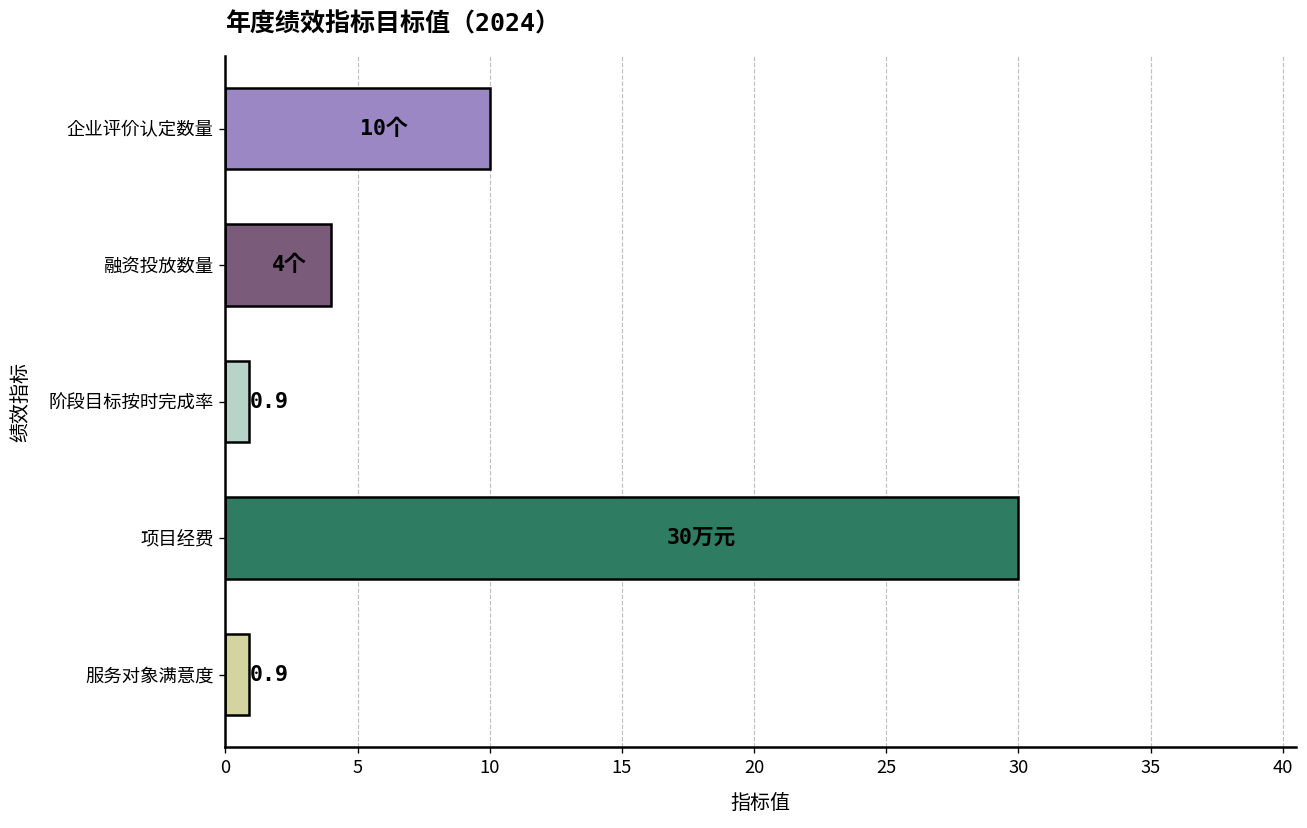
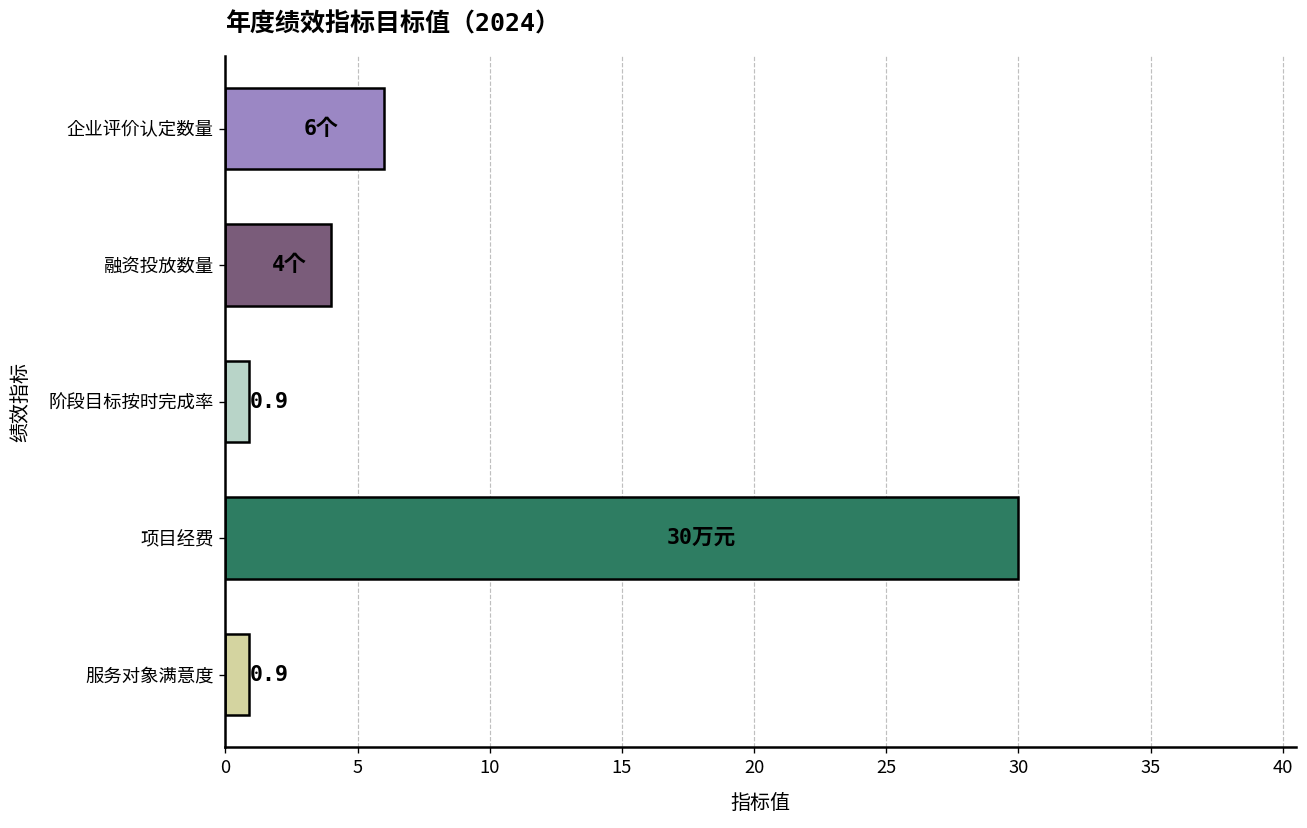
  {
-   "企业评价认定数量": "10个",
+   "企业评价认定数量": "6个",
    "融资投放数量": "4个",
    "阶段目标按时完成率": "0.9",
    "项目经费": "30",
    "服务对象满意度": "0.9"
  }
